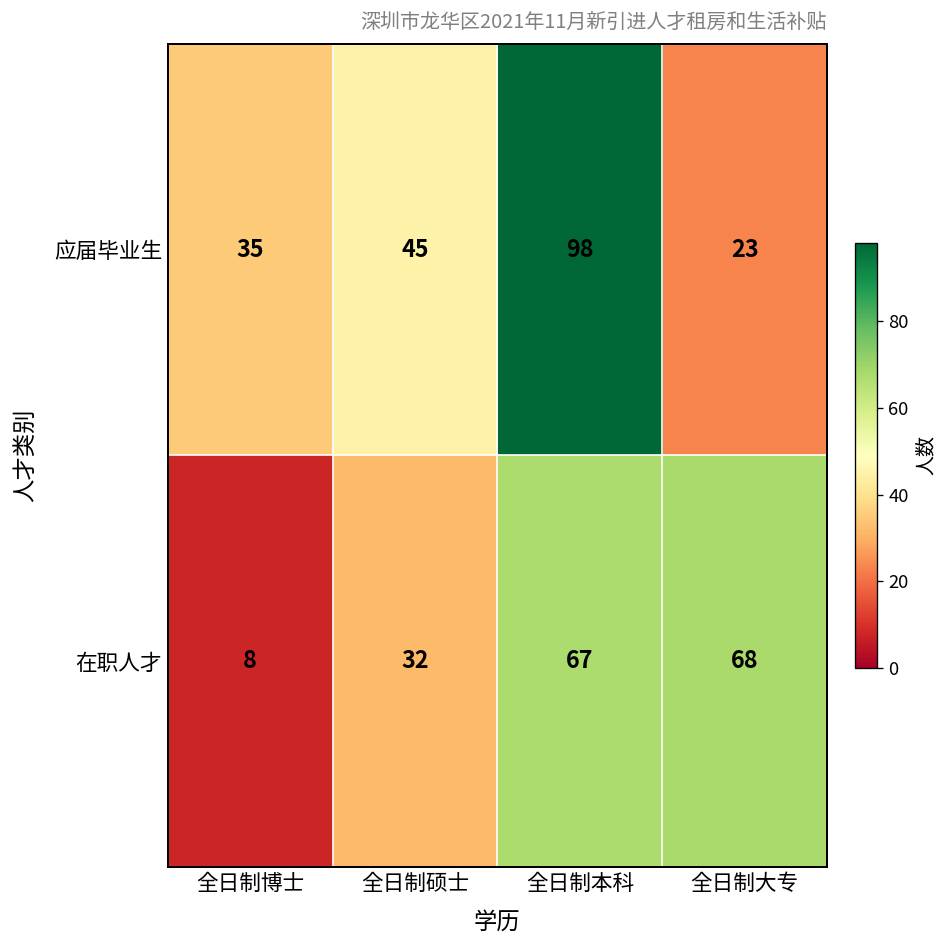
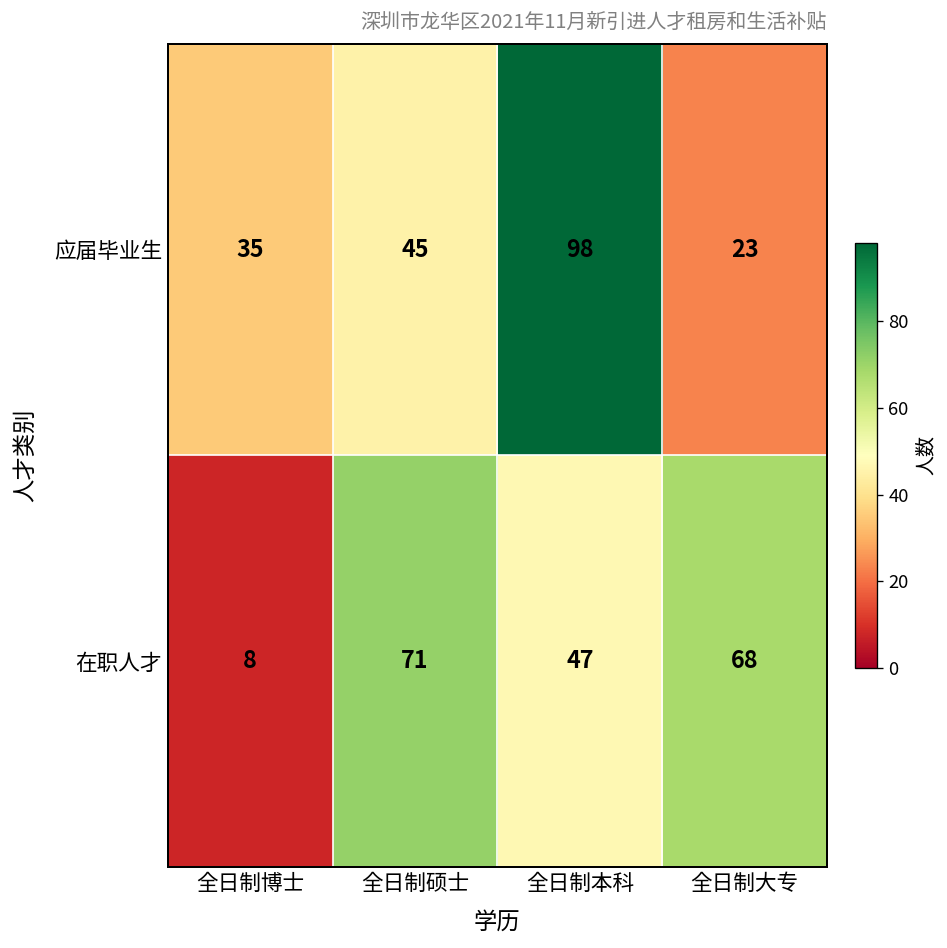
  {
    "应届毕业生": {
      "全日制博士": 35,
      "全日制硕士": 45,
      "全日制本科": 98,
      "全日制大专": 23
    },
    "在职人才": {
      "全日制博士": 8,
-     "全日制硕士": 32,
-     "全日制本科": 67,
+     "全日制硕士": 71,
+     "全日制本科": 47,
      "全日制大专": 68
    }
  }
